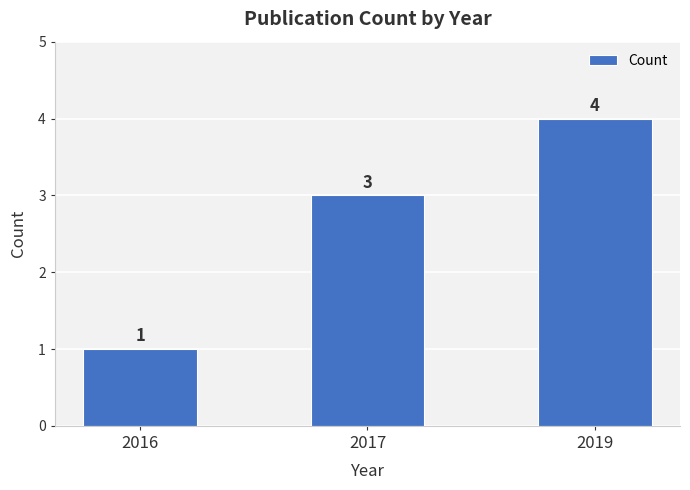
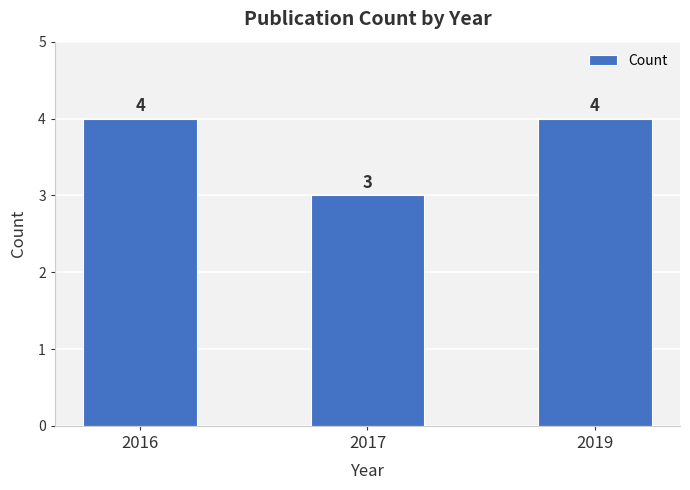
  {
-   "2016": 1,
+   "2016": 4,
    "2017": 3,
    "2019": 4
  }
